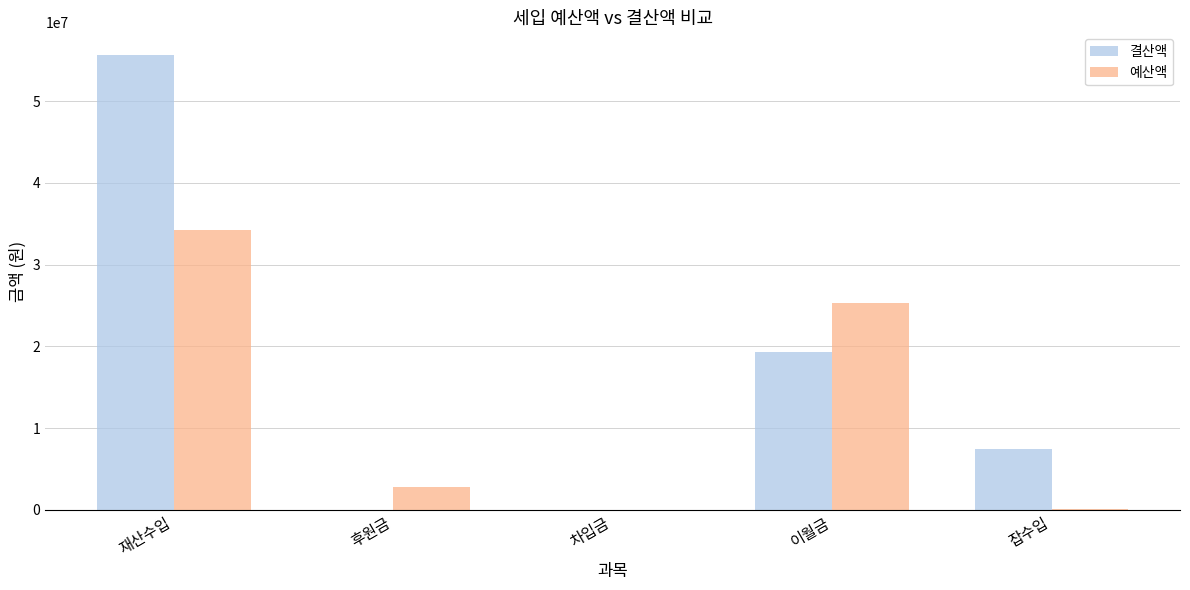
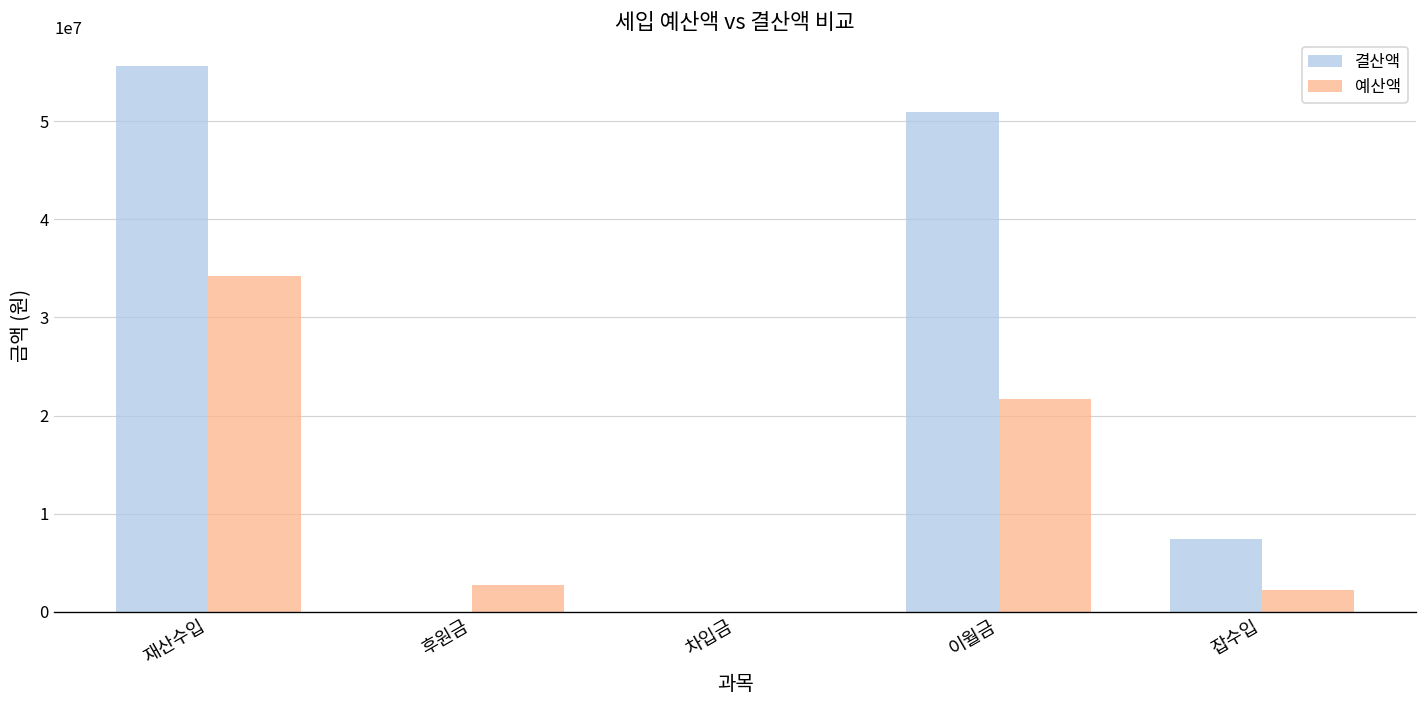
  {
    "결산액": {
      "재산수입": 56000000,
      "후원금": 0,
      "차입금": 0,
-     "이월금": 19000000,
+     "이월금": 51000000,
      "잡수입": 7000000
    },
    "예산액": {
      "재산수입": 34000000,
      "후원금": 3000000,
      "차입금": 0,
-     "이월금": 25000000,
-     "잡수입": 0
+     "이월금": 22000000,
+     "잡수입": 2000000
    }
  }
